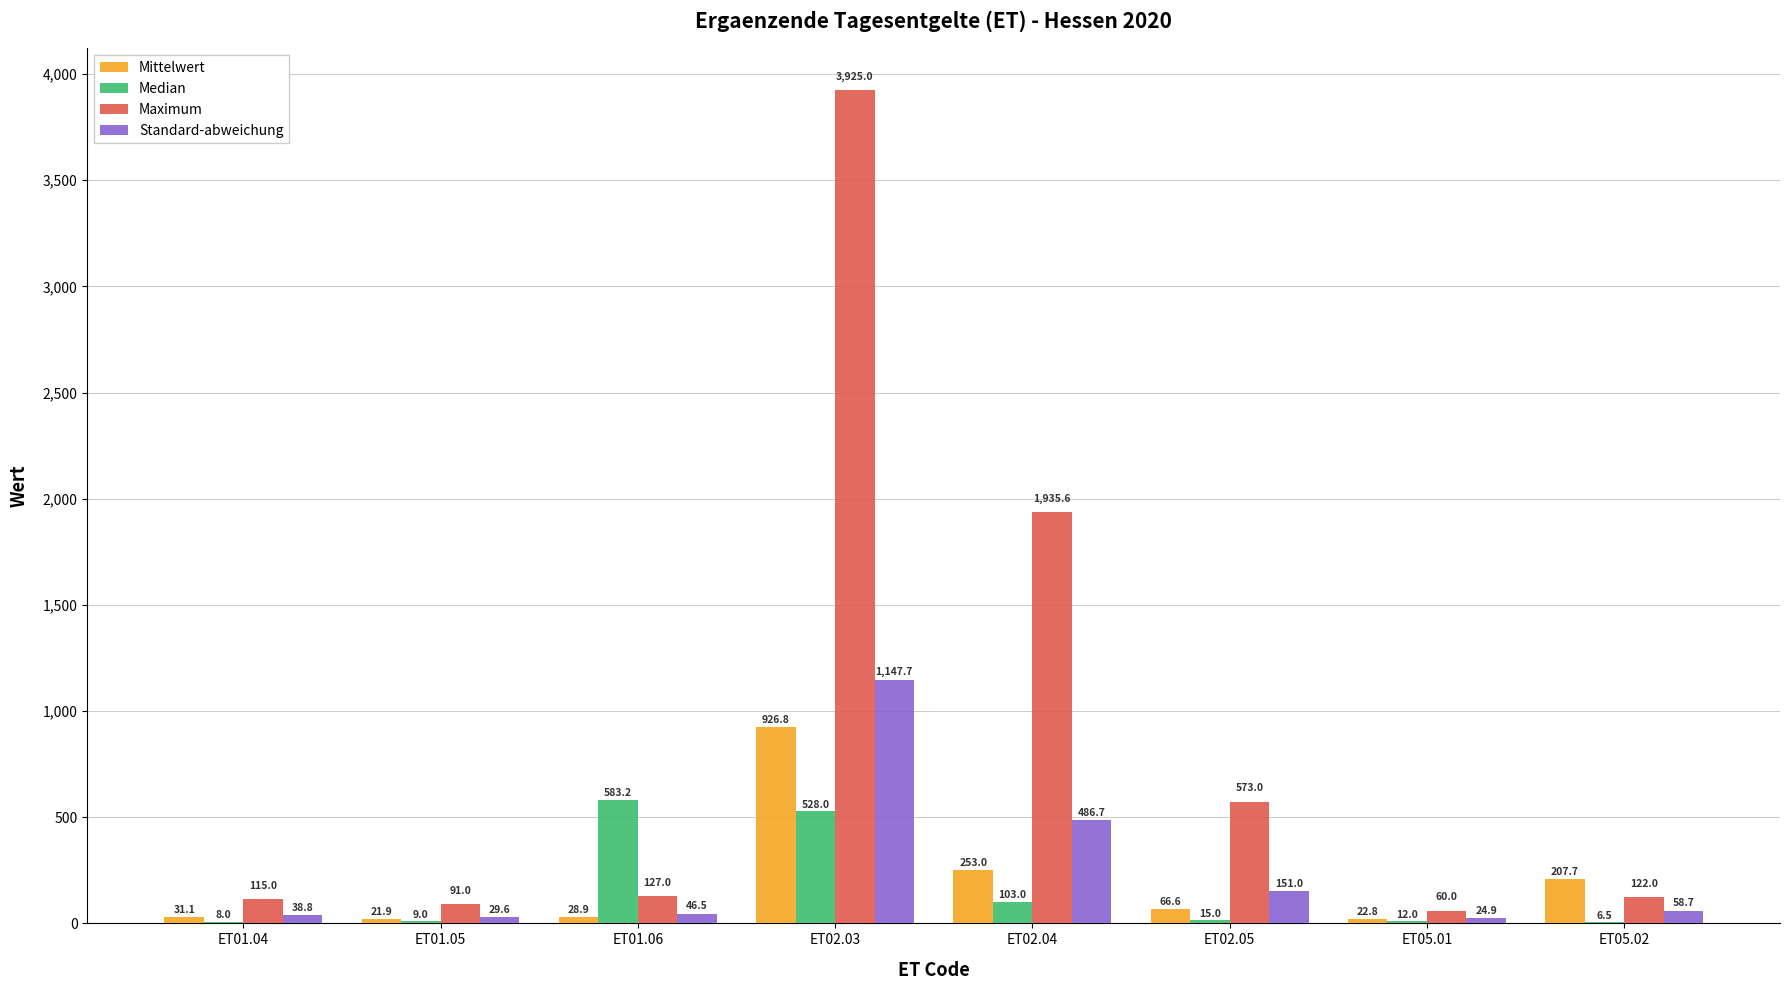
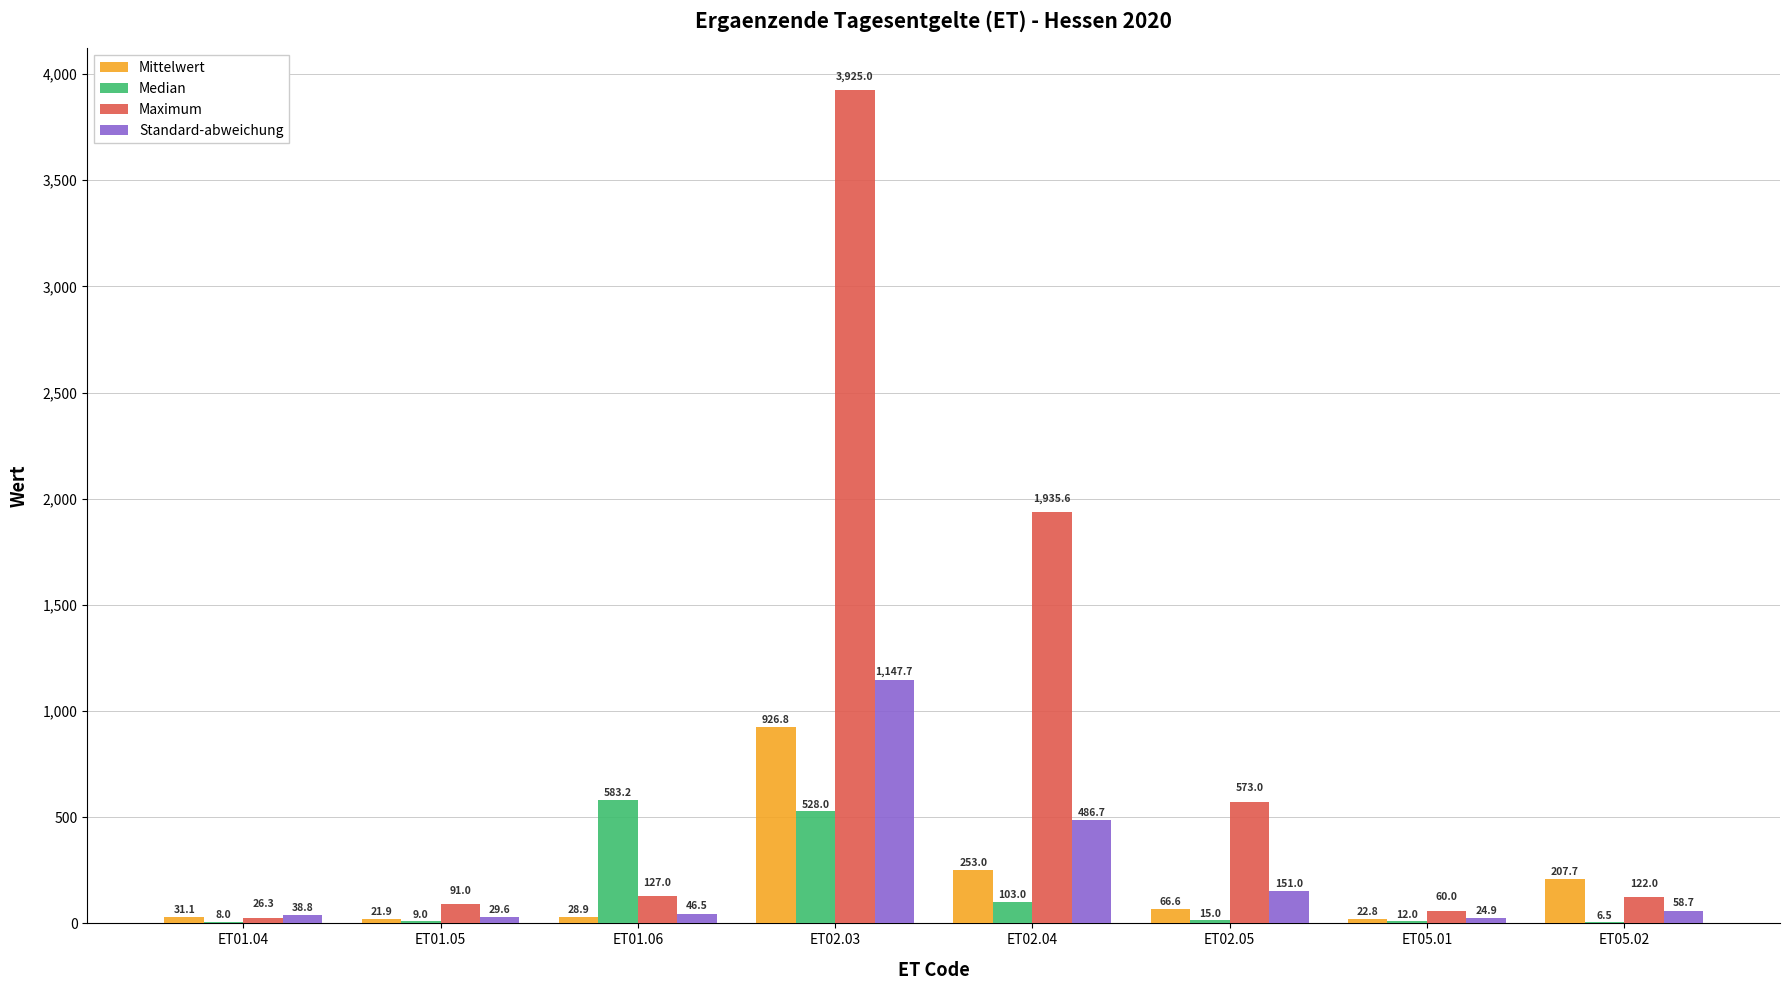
  {
    "Mittelwert": {
      "ET01.04": "31.1",
      "ET01.05": "21.9",
      "ET01.06": "28.9",
      "ET02.03": "926.8",
      "ET02.04": "253.0",
      "ET02.05": "66.6",
      "ET05.01": "22.8",
      "ET05.02": "207.7"
    },
    "Median": {
      "ET01.04": "8.0",
      "ET01.05": "9.0",
      "ET01.06": "583.2",
      "ET02.03": "528.0",
      "ET02.04": "103.0",
      "ET02.05": "15.0",
      "ET05.01": "12.0",
      "ET05.02": "6.5"
    },
    "Maximum": {
-     "ET01.04": "115.0",
+     "ET01.04": "26.3",
      "ET01.05": "91.0",
      "ET01.06": "127.0",
      "ET02.03": "3,925.0",
      "ET02.04": "1,935.6",
      "ET02.05": "573.0",
      "ET05.01": "60.0",
      "ET05.02": "122.0"
    },
    "Standard-abweichung": {
      "ET01.04": "38.8",
      "ET01.05": "29.6",
      "ET01.06": "46.5",
      "ET02.03": "1,147.7",
      "ET02.04": "486.7",
      "ET02.05": "151.0",
      "ET05.01": "24.9",
      "ET05.02": "58.7"
    }
  }
